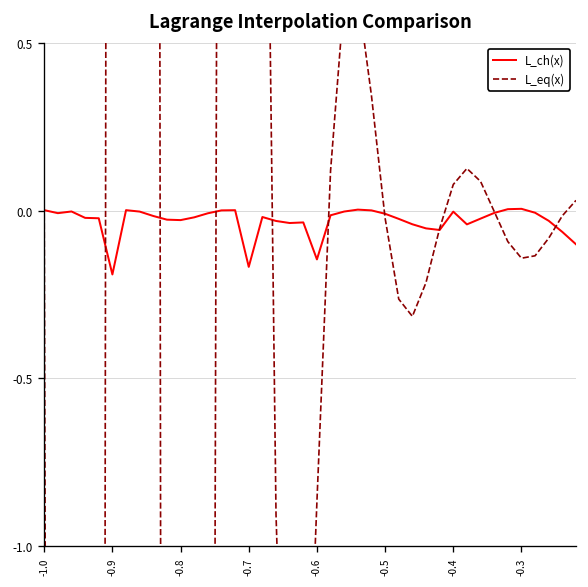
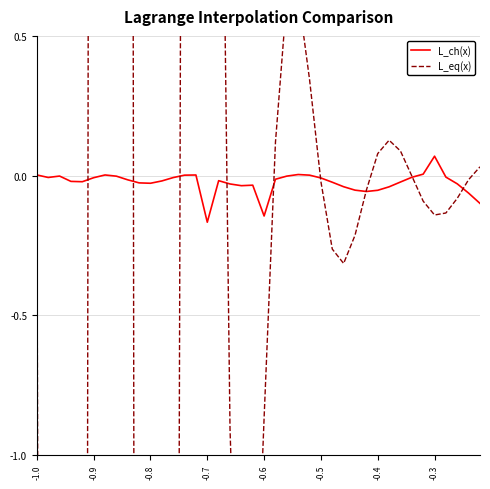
  {
    "L_ch(x)": {
      "-1.0": 0.00,
-     "-0.9": -0.19,
+     "-0.9": -0.01,
      "-0.8": -0.03,
      "-0.7": -0.17,
      "-0.6": -0.14,
      "-0.5": -0.01,
-     "-0.4": 0.00,
-     "-0.3": 0.01
+     "-0.4": -0.05,
+     "-0.3": 0.07
    },
    "L_eq(x)": {
      "-1.0": -0.01,
      "-0.6": -0.87,
      "-0.5": -0.02,
      "-0.4": 0.08,
      "-0.3": -0.14
    }
  }
